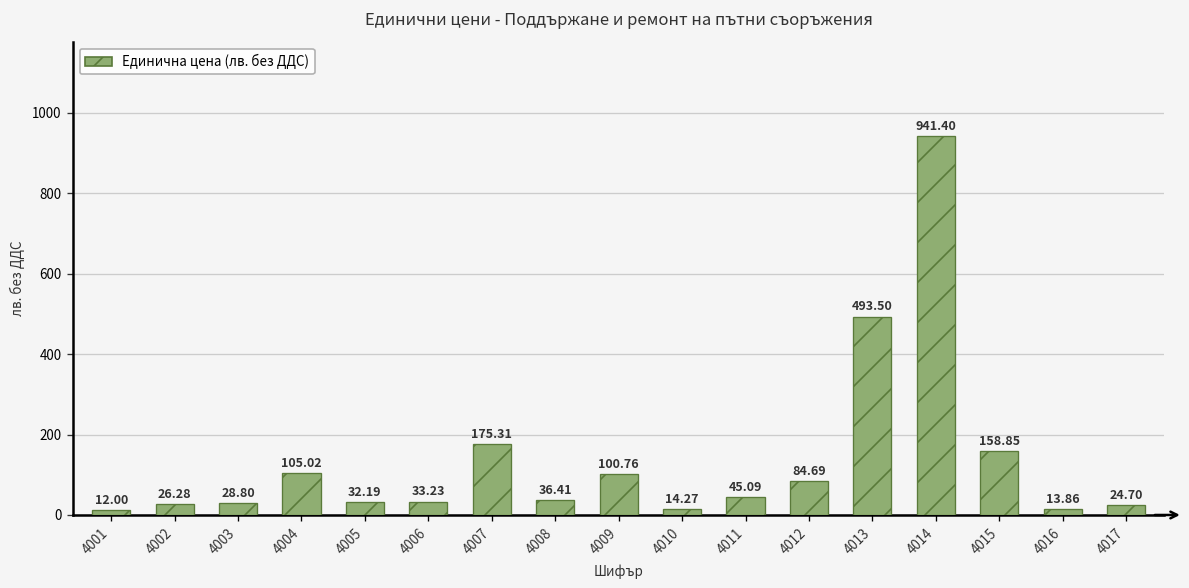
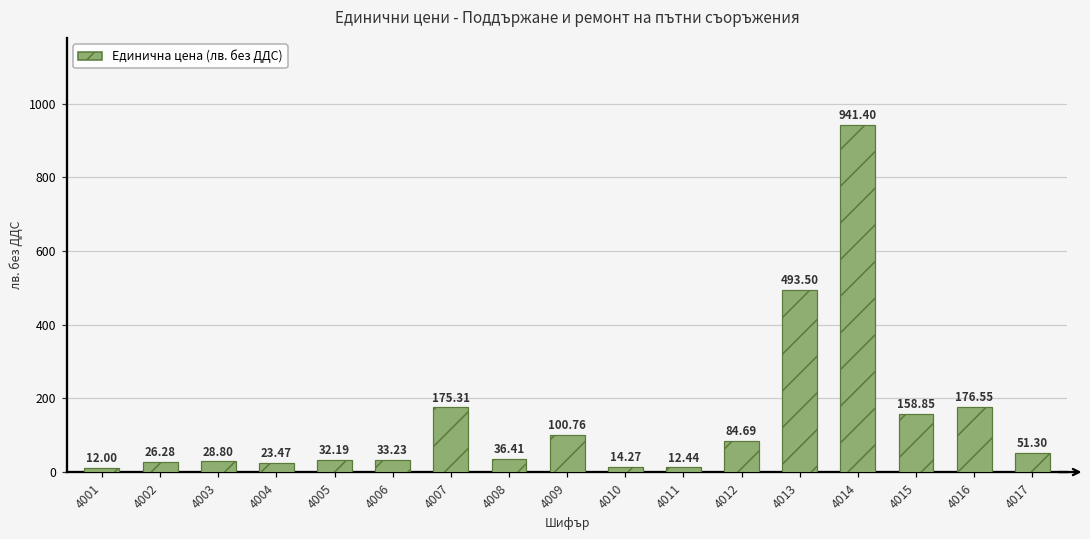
  {
    "4001": 12.00,
    "4002": 26.28,
    "4003": 28.80,
-   "4004": 105.02,
+   "4004": 23.47,
    "4005": 32.19,
    "4006": 33.23,
    "4007": 175.31,
    "4008": 36.41,
    "4009": 100.76,
    "4010": 14.27,
-   "4011": 45.09,
+   "4011": 12.44,
    "4012": 84.69,
    "4013": 493.50,
    "4014": 941.40,
    "4015": 158.85,
-   "4016": 13.86,
-   "4017": 24.70
+   "4016": 176.55,
+   "4017": 51.30
  }
